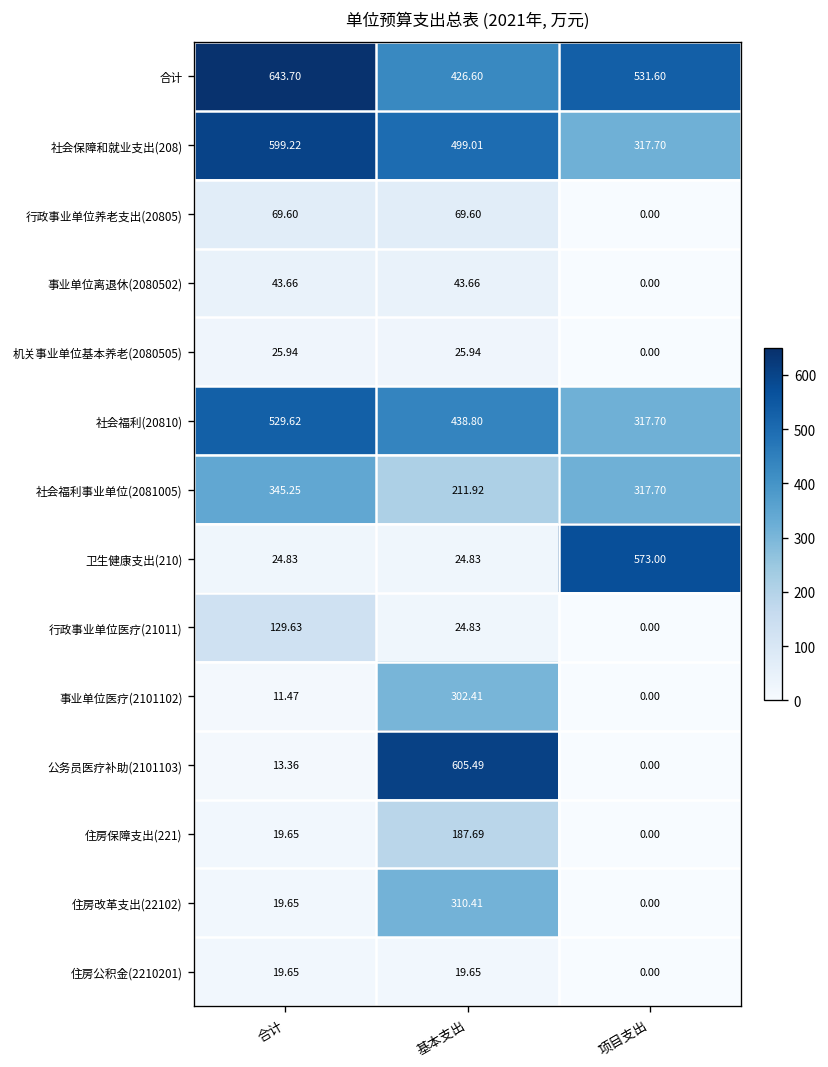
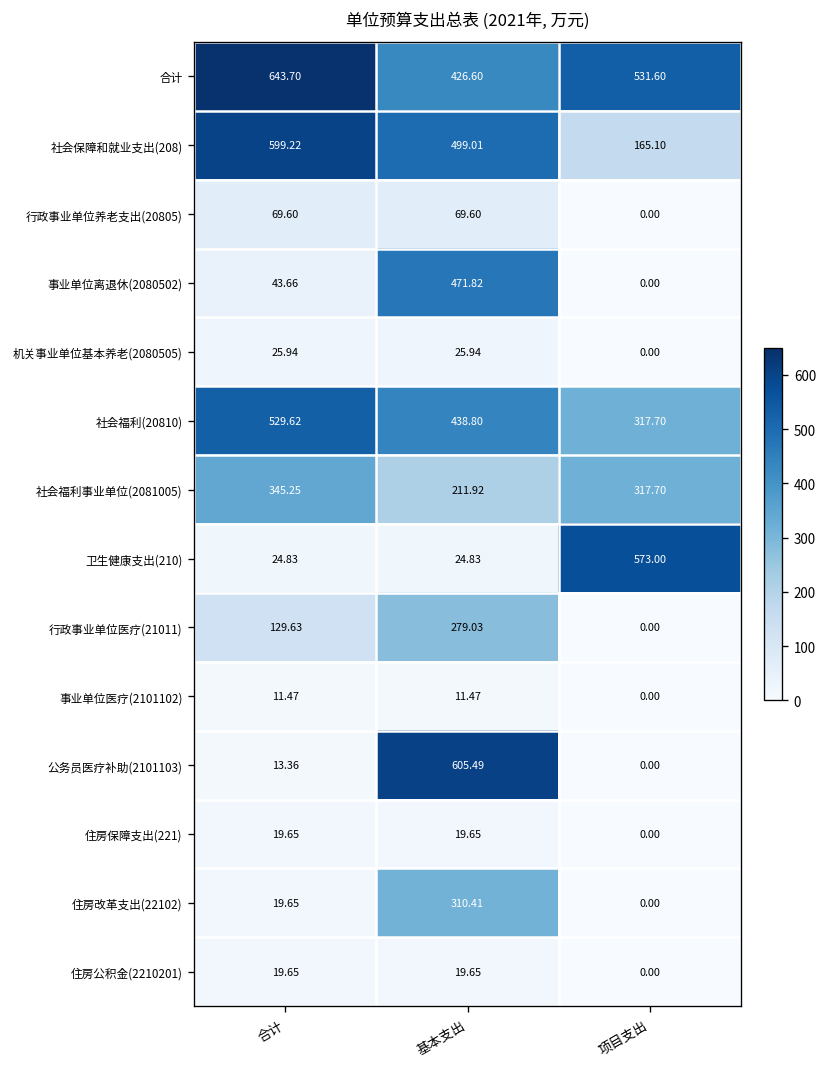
  {
    "合计": {
      "合计": 643.70,
      "基本支出": 426.60,
      "项目支出": 531.60
    },
    "社会保障和就业支出(208)": {
      "合计": 599.22,
      "基本支出": 499.01,
-     "项目支出": 317.70
+     "项目支出": 165.10
    },
    "行政事业单位养老支出(20805)": {
      "合计": 69.60,
      "基本支出": 69.60,
      "项目支出": 0.00
    },
    "事业单位离退休(2080502)": {
      "合计": 43.66,
-     "基本支出": 43.66,
+     "基本支出": 471.82,
      "项目支出": 0.00
    },
    "机关事业单位基本养老(2080505)": {
      "合计": 25.94,
      "基本支出": 25.94,
      "项目支出": 0.00
    },
    "社会福利(20810)": {
      "合计": 529.62,
      "基本支出": 438.80,
      "项目支出": 317.70
    },
    "社会福利事业单位(2081005)": {
      "合计": 345.25,
      "基本支出": 211.92,
      "项目支出": 317.70
    },
    "卫生健康支出(210)": {
      "合计": 24.83,
      "基本支出": 24.83,
      "项目支出": 573.00
    },
    "行政事业单位医疗(21011)": {
      "合计": 129.63,
-     "基本支出": 24.83,
+     "基本支出": 279.03,
      "项目支出": 0.00
    },
    "事业单位医疗(2101102)": {
      "合计": 11.47,
-     "基本支出": 302.41,
+     "基本支出": 11.47,
      "项目支出": 0.00
    },
    "公务员医疗补助(2101103)": {
      "合计": 13.36,
      "基本支出": 605.49,
      "项目支出": 0.00
    },
    "住房保障支出(221)": {
      "合计": 19.65,
-     "基本支出": 187.69,
+     "基本支出": 19.65,
      "项目支出": 0.00
    },
    "住房改革支出(22102)": {
      "合计": 19.65,
      "基本支出": 310.41,
      "项目支出": 0.00
    },
    "住房公积金(2210201)": {
      "合计": 19.65,
      "基本支出": 19.65,
      "项目支出": 0.00
    }
  }
